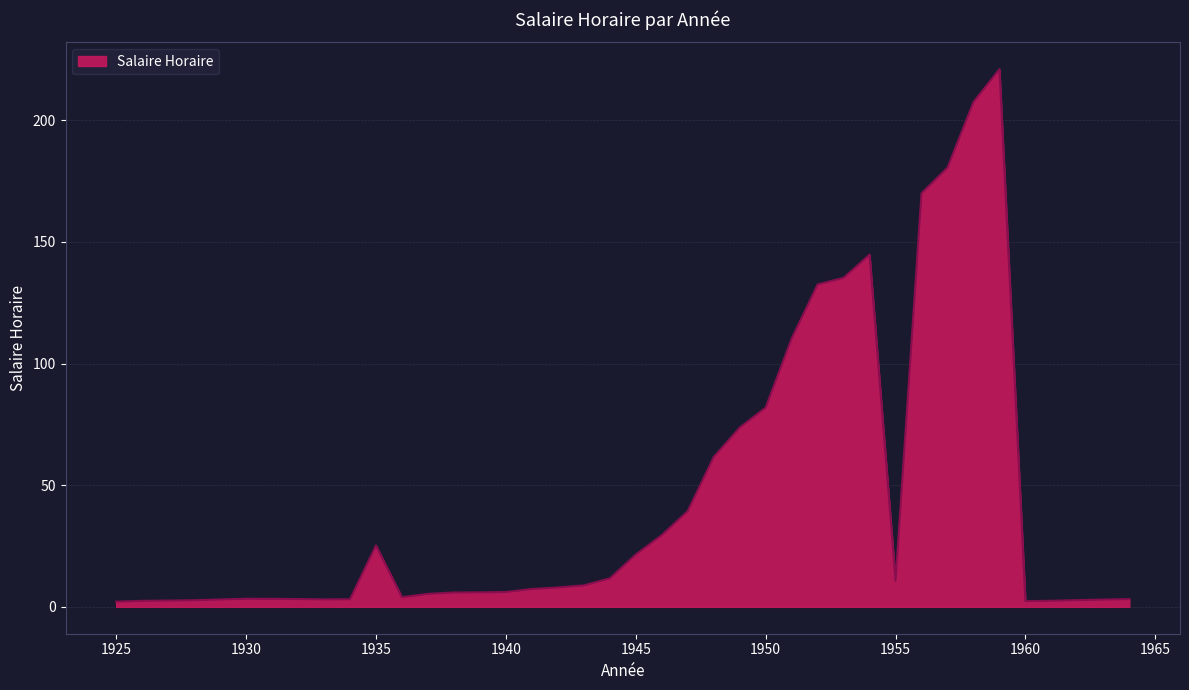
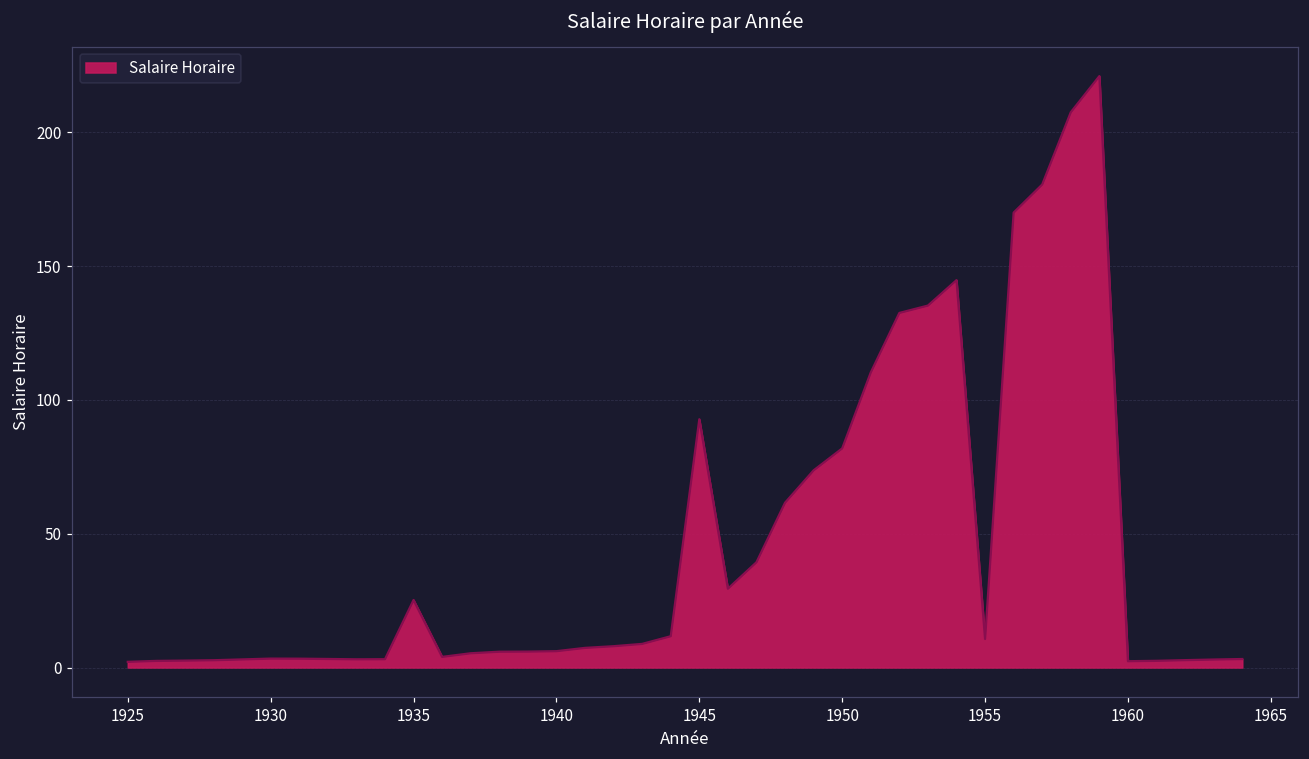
  {
    "1925": 2,
    "1930": 3,
    "1935": 25,
    "1940": 6,
-   "1945": 21,
+   "1945": 93,
    "1950": 82,
    "1955": 11,
    "1960": 2
  }
